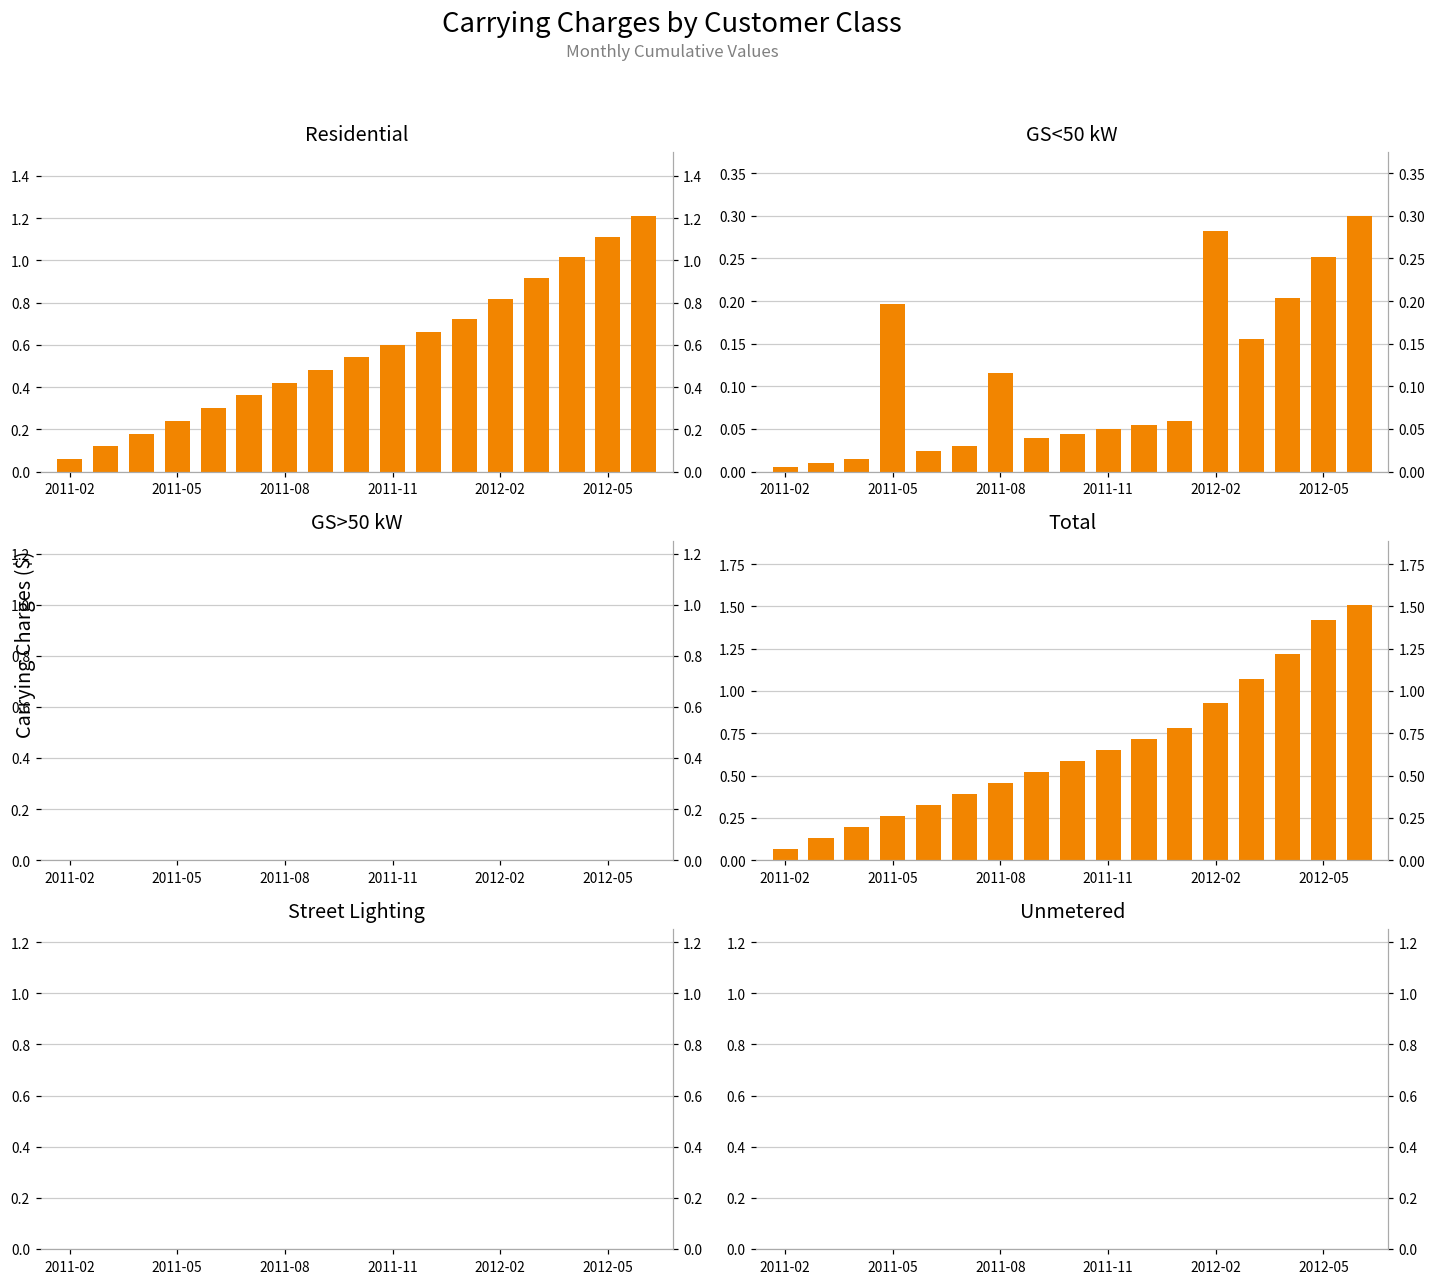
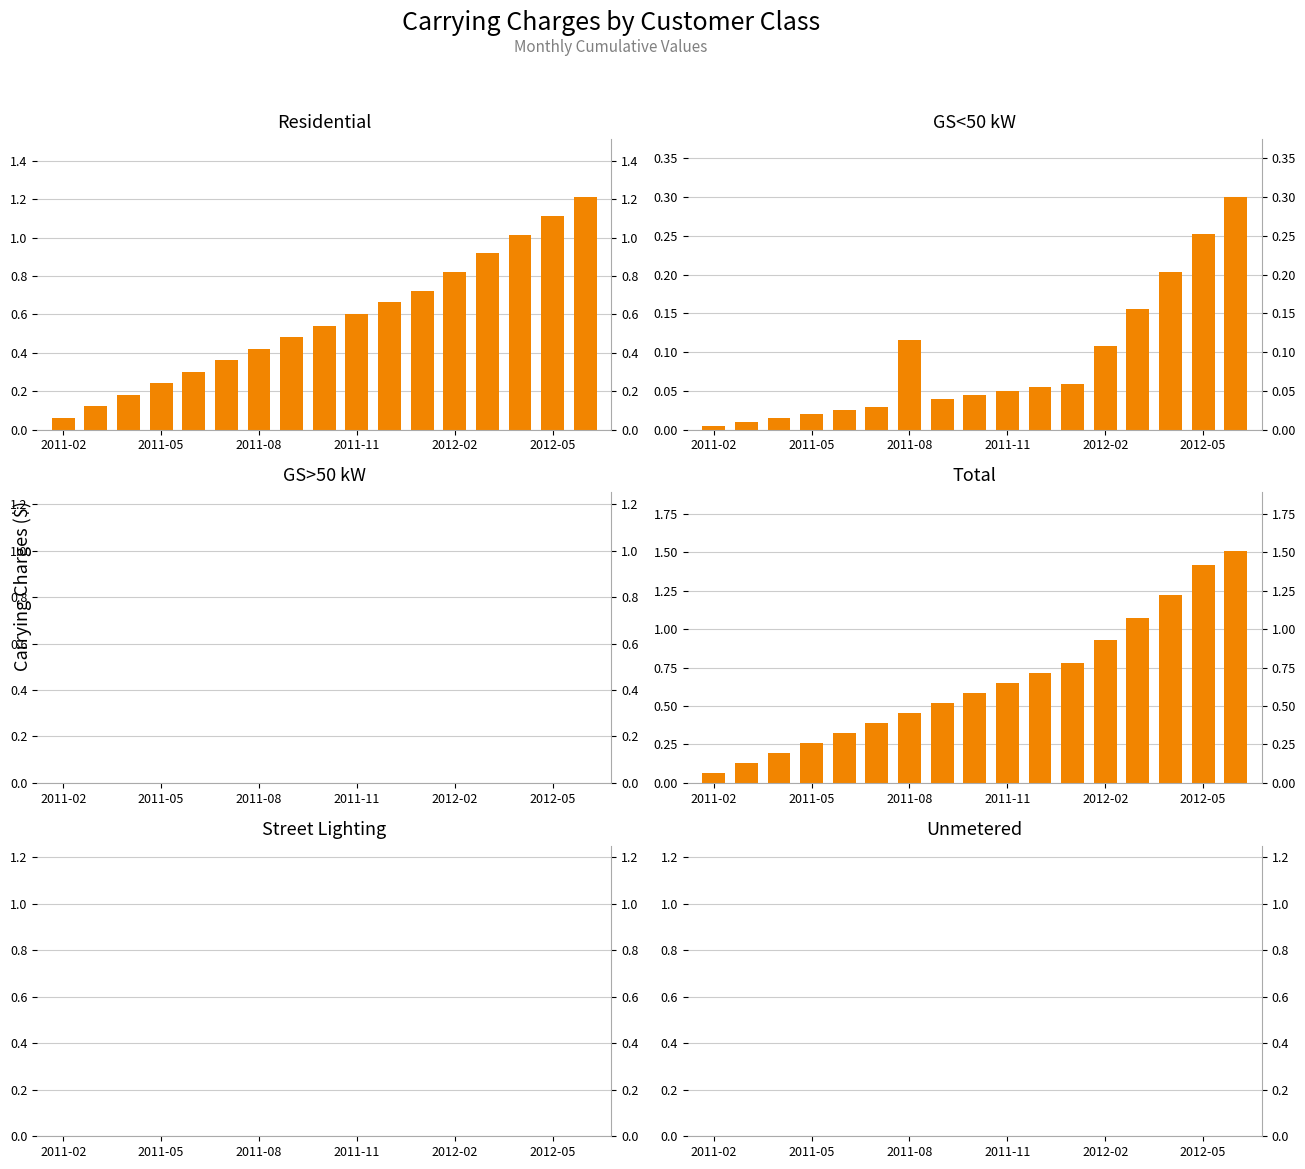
  {
    "Residential": {
      "2011-02": 0.06,
      "2011-05": 0.24,
      "2011-08": 0.42,
      "2011-11": 0.60,
      "2012-02": 0.82,
      "2012-05": 1.11
    },
    "GS<50 kW": {
      "2011-02": 0.00,
-     "2011-05": 0.20,
+     "2011-05": 0.02,
      "2011-08": 0.12,
      "2011-11": 0.05,
-     "2012-02": 0.28,
+     "2012-02": 0.11,
      "2012-05": 0.25
    },
    "GS>50 kW": {
      "2011-02": 0.00,
      "2011-05": 0.00,
      "2011-08": 0.00,
      "2011-11": 0.00,
      "2012-02": 0.00,
      "2012-05": 0.00
    },
    "Total": {
      "2011-02": 0.07,
      "2011-05": 0.26,
      "2011-08": 0.46,
      "2011-11": 0.65,
      "2012-02": 0.93,
      "2012-05": 1.42
    },
    "Street Lighting": {
      "2011-02": 0.00,
      "2011-05": 0.00,
      "2011-08": 0.00,
      "2011-11": 0.00,
      "2012-02": 0.00,
      "2012-05": 0.00
    },
    "Unmetered": {
      "2011-02": 0.00,
      "2011-05": 0.00,
      "2011-08": 0.00,
      "2011-11": 0.00,
      "2012-02": 0.00,
      "2012-05": 0.00
    }
  }
